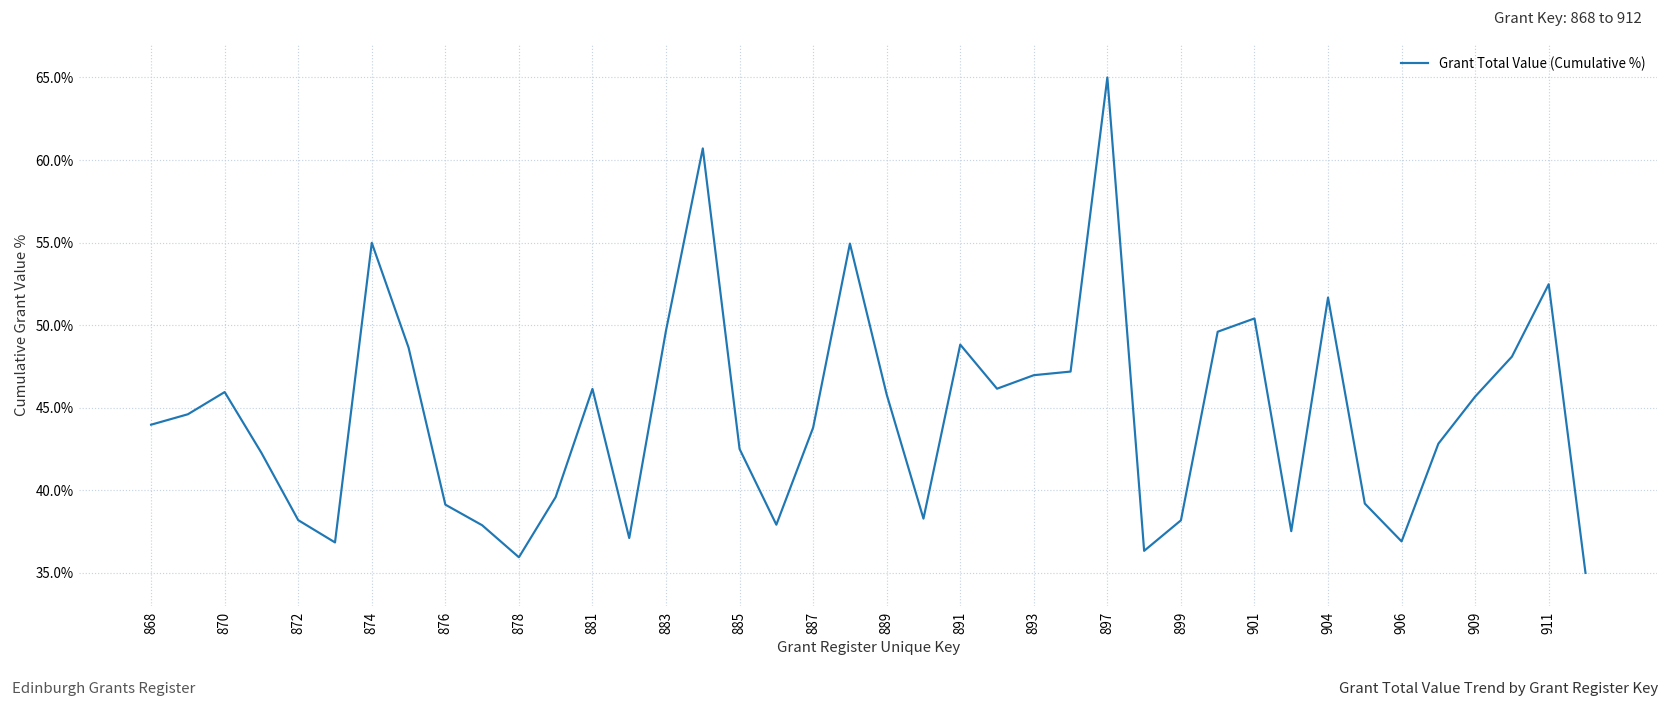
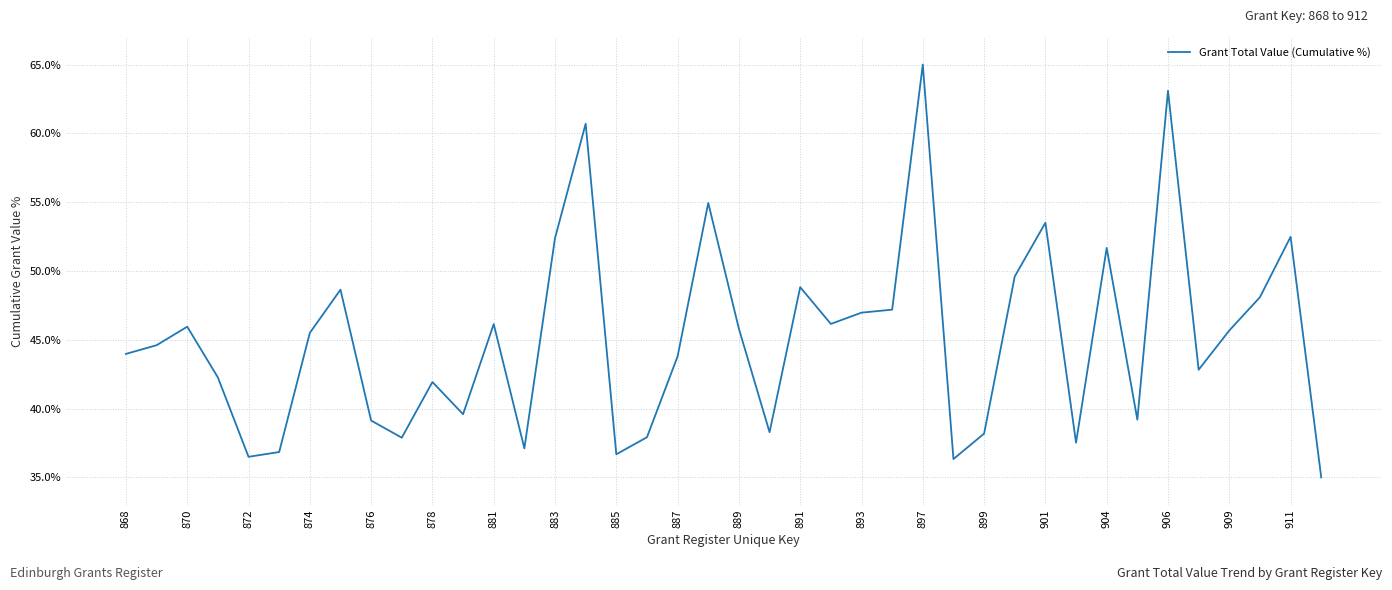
  {
    "868": "44.0%",
    "870": "46.0%",
-   "872": "38.2%",
-   "874": "55.0%",
+   "872": "36.5%",
+   "874": "45.5%",
    "876": "39.1%",
-   "878": "35.9%",
+   "878": "41.9%",
    "881": "46.1%",
-   "883": "49.7%",
-   "885": "42.5%",
+   "883": "52.4%",
+   "885": "36.7%",
    "887": "43.8%",
    "889": "45.8%",
    "891": "48.8%",
    "893": "47.0%",
    "897": "65.0%",
    "899": "38.2%",
-   "901": "50.4%",
+   "901": "53.5%",
    "904": "51.7%",
-   "906": "36.9%",
+   "906": "63.1%",
    "909": "45.7%",
    "911": "52.5%"
  }
